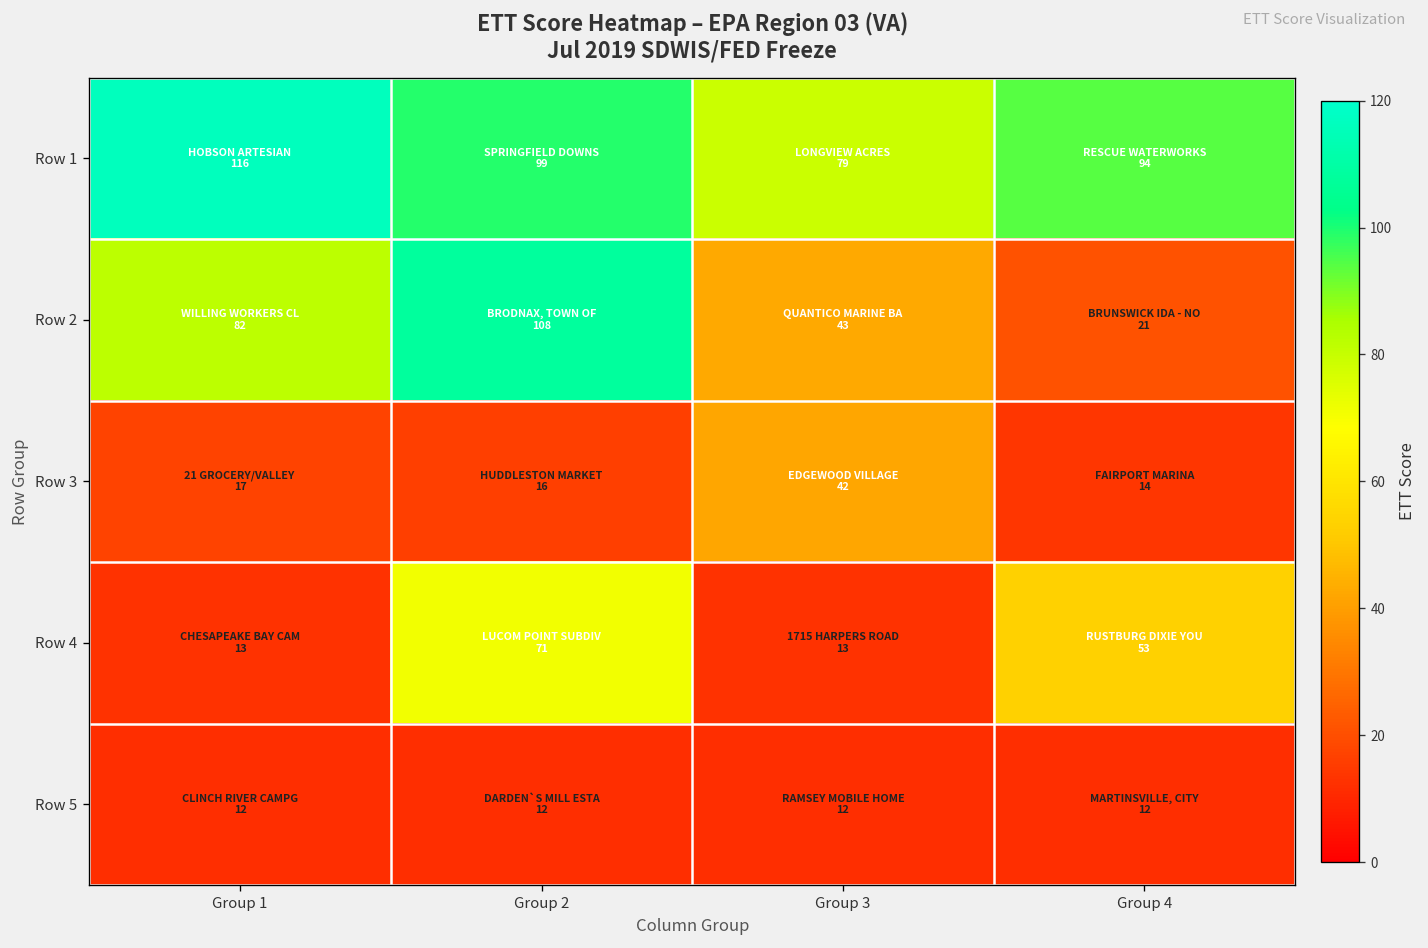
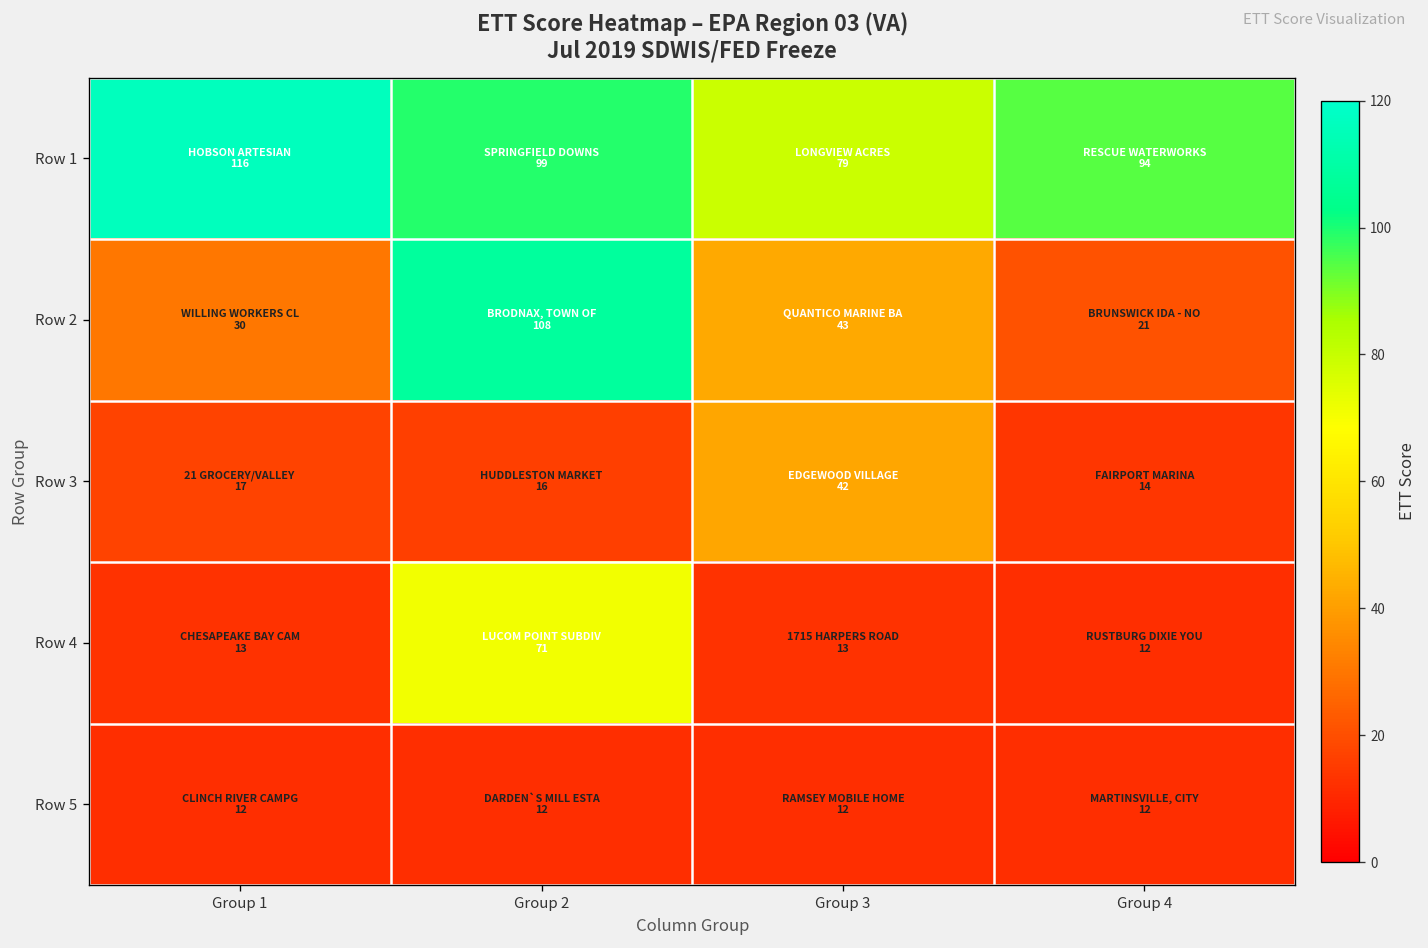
  {
    "Row 1": {
      "Group 1": 116,
      "Group 2": 99,
      "Group 3": 79,
      "Group 4": 94
    },
    "Row 2": {
-     "Group 1": 82,
+     "Group 1": 30,
      "Group 2": 108,
      "Group 3": 43,
      "Group 4": 21
    },
    "Row 3": {
      "Group 2": 16,
      "Group 3": 42,
      "Group 4": 14
    },
    "Row 4": {
      "Group 1": 13,
      "Group 2": 71,
-     "Group 4": 53
+     "Group 4": 12
    },
    "Row 5": {
      "Group 1": 12,
      "Group 2": 12,
      "Group 3": 12,
      "Group 4": 12
    }
  }
